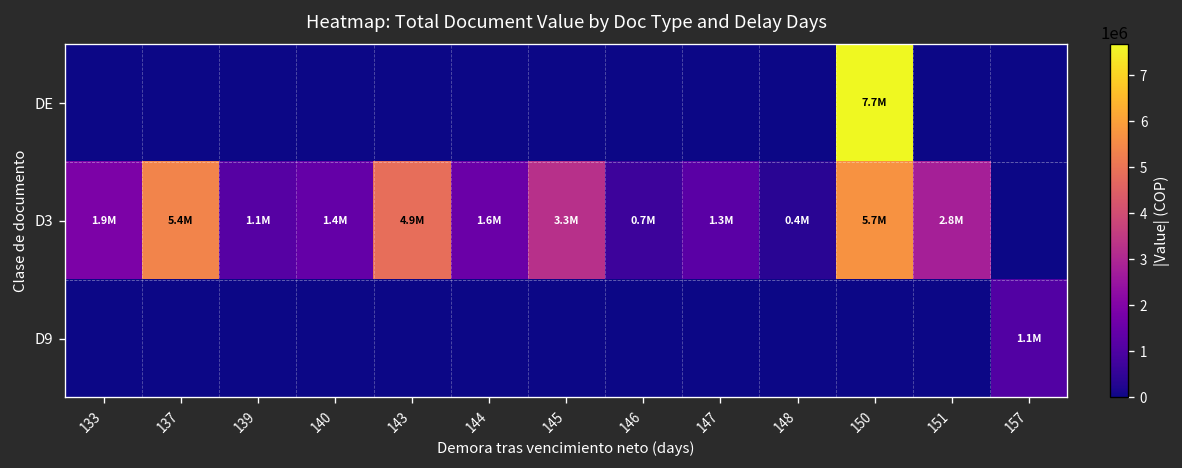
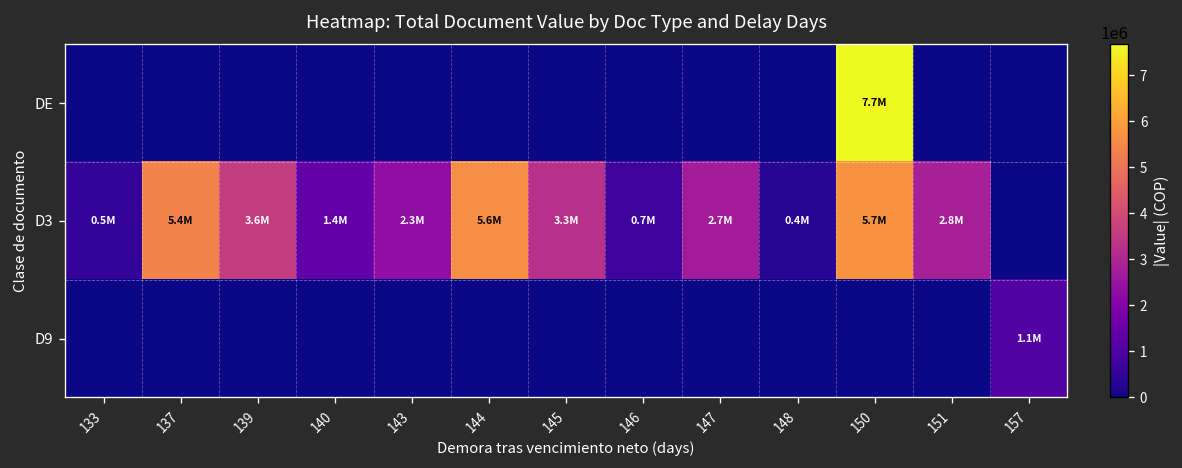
  {
    "DE": {
      "150": "7.7M"
    },
    "D3": {
-     "133": "1.9M",
+     "133": "0.5M",
      "137": "5.4M",
-     "139": "1.1M",
+     "139": "3.6M",
      "140": "1.4M",
-     "143": "4.9M",
-     "144": "1.6M",
+     "143": "2.3M",
+     "144": "5.6M",
      "145": "3.3M",
      "146": "0.7M",
-     "147": "1.3M",
+     "147": "2.7M",
      "148": "0.4M",
      "150": "5.7M",
      "151": "2.8M"
    },
    "D9": {
      "157": "1.1M"
    }
  }
